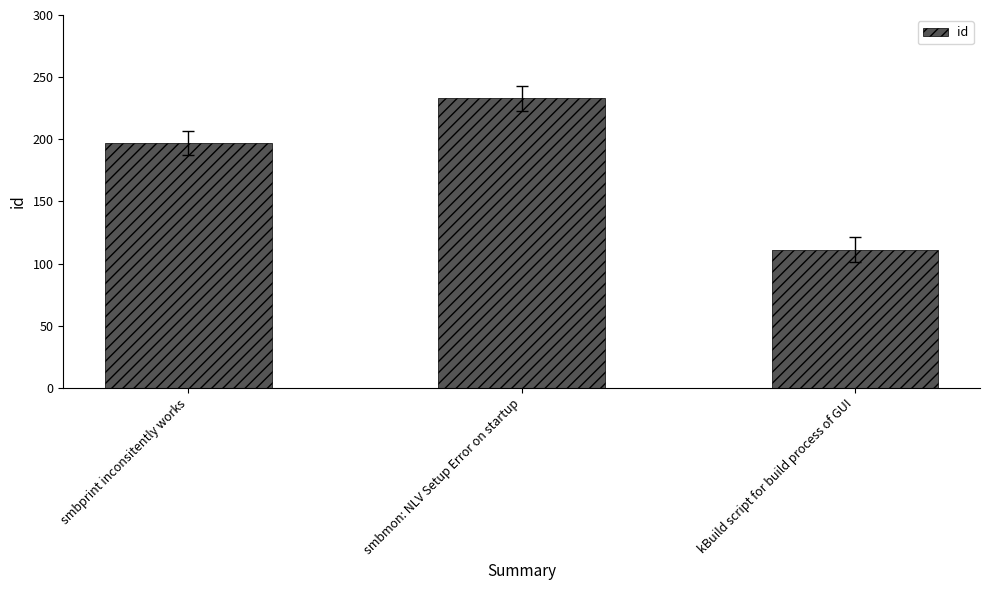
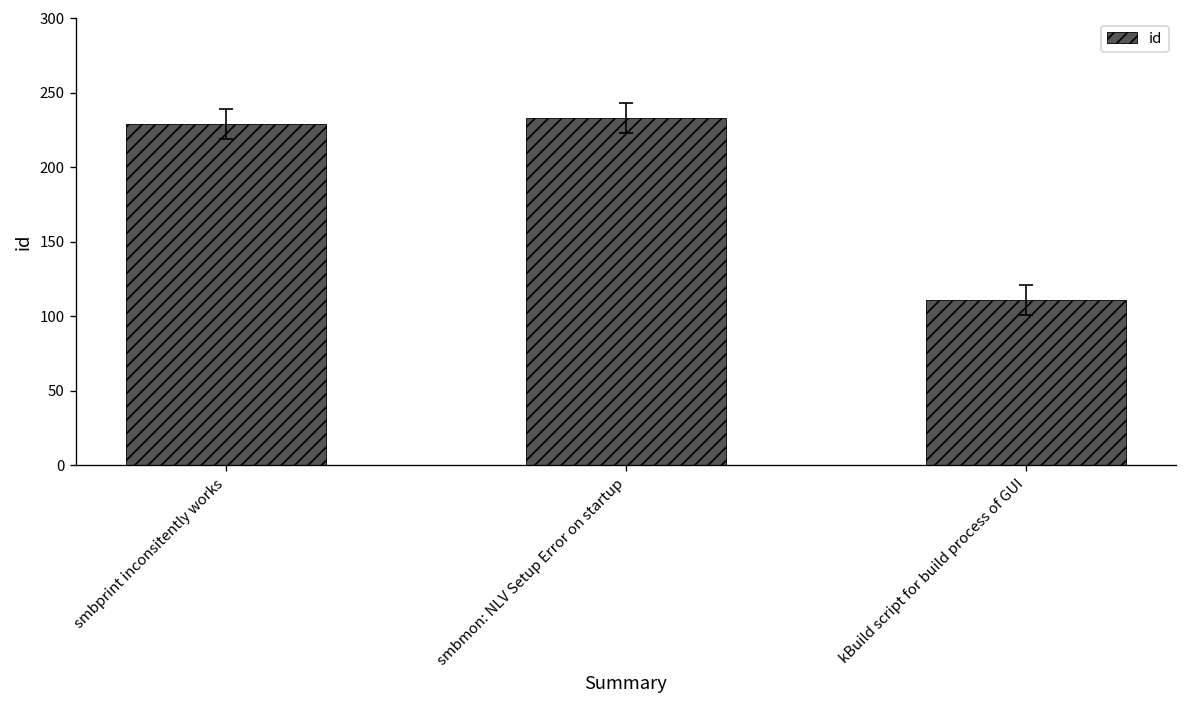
  {
    "id": {
-     "smbprint inconsitently works": 197,
+     "smbprint inconsitently works": 229,
      "smbmon: NLV Setup Error on startup": 233,
      "kBuild script for build process of GUI": 111
    }
  }
